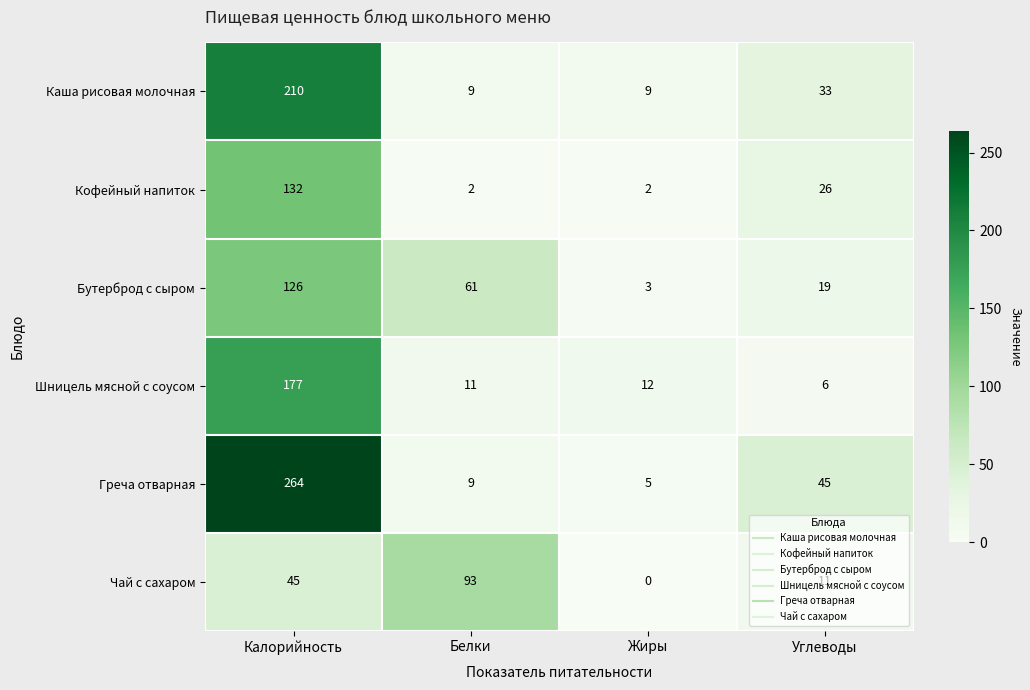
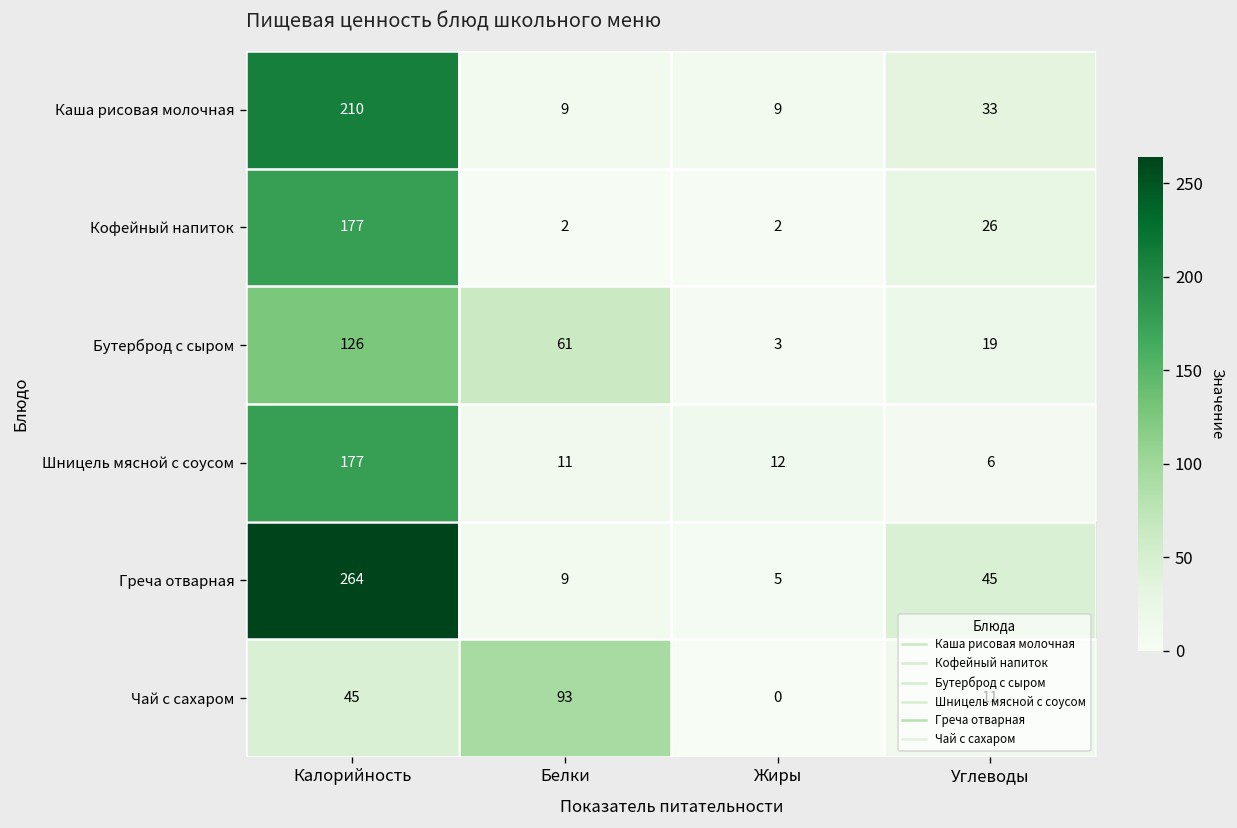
  {
    "Каша рисовая молочная": {
      "Калорийность": 210,
      "Белки": 9,
      "Жиры": 9,
      "Углеводы": 33
    },
    "Кофейный напиток": {
-     "Калорийность": 132,
+     "Калорийность": 177,
      "Белки": 2,
      "Жиры": 2,
      "Углеводы": 26
    },
    "Бутерброд с сыром": {
      "Калорийность": 126,
      "Белки": 61,
      "Жиры": 3,
      "Углеводы": 19
    },
    "Шницель мясной с соусом": {
      "Калорийность": 177,
      "Белки": 11,
      "Жиры": 12,
      "Углеводы": 6
    },
    "Греча отварная": {
      "Калорийность": 264,
      "Белки": 9,
      "Жиры": 5,
      "Углеводы": 45
    },
    "Чай с сахаром": {
      "Калорийность": 45,
      "Белки": 93,
      "Жиры": 0
    }
  }
